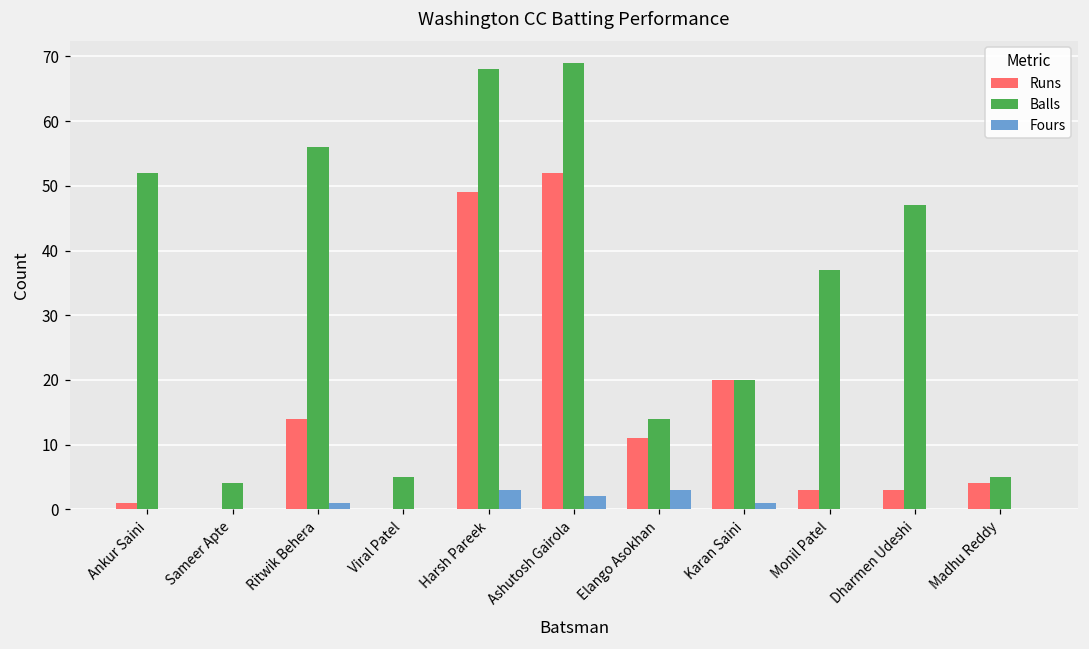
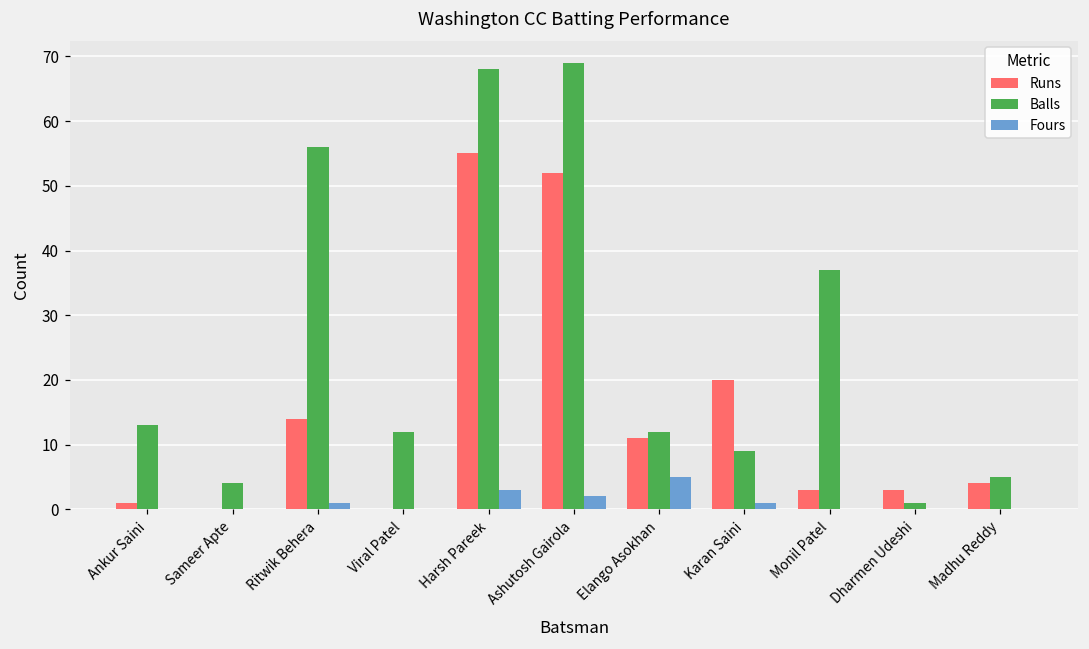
  {
    "Runs": {
      "Ankur Saini": 1,
      "Sameer Apte": 0,
      "Ritwik Behera": 14,
      "Viral Patel": 0,
-     "Harsh Pareek": 49,
+     "Harsh Pareek": 55,
      "Ashutosh Gairola": 52,
      "Elango Asokhan": 11,
      "Karan Saini": 20,
      "Monil Patel": 3,
      "Dharmen Udeshi": 3,
      "Madhu Reddy": 4
    },
    "Balls": {
-     "Ankur Saini": 52,
+     "Ankur Saini": 13,
      "Sameer Apte": 4,
      "Ritwik Behera": 56,
-     "Viral Patel": 5,
+     "Viral Patel": 12,
      "Harsh Pareek": 68,
      "Ashutosh Gairola": 69,
-     "Elango Asokhan": 14,
-     "Karan Saini": 20,
+     "Elango Asokhan": 12,
+     "Karan Saini": 9,
      "Monil Patel": 37,
-     "Dharmen Udeshi": 47,
+     "Dharmen Udeshi": 1,
      "Madhu Reddy": 5
    },
    "Fours": {
      "Ankur Saini": 0,
      "Sameer Apte": 0,
      "Ritwik Behera": 1,
      "Viral Patel": 0,
      "Harsh Pareek": 3,
      "Ashutosh Gairola": 2,
-     "Elango Asokhan": 3,
+     "Elango Asokhan": 5,
      "Karan Saini": 1,
      "Monil Patel": 0,
      "Dharmen Udeshi": 0,
      "Madhu Reddy": 0
    }
  }
